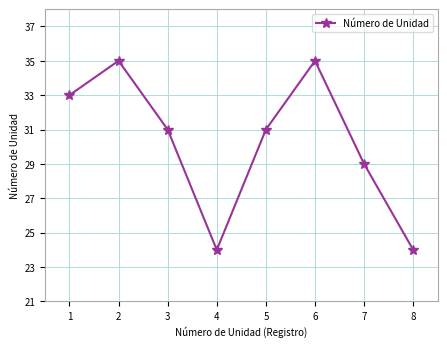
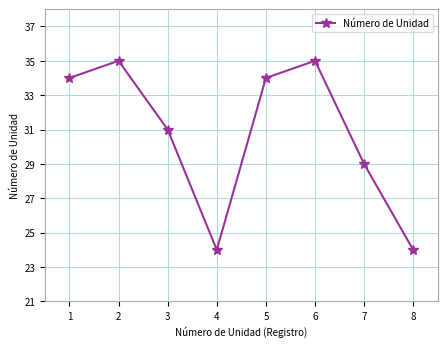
  {
-   "1": 33,
+   "1": 34,
    "2": 35,
    "3": 31,
    "4": 24,
-   "5": 31,
+   "5": 34,
    "6": 35,
    "7": 29,
    "8": 24
  }
